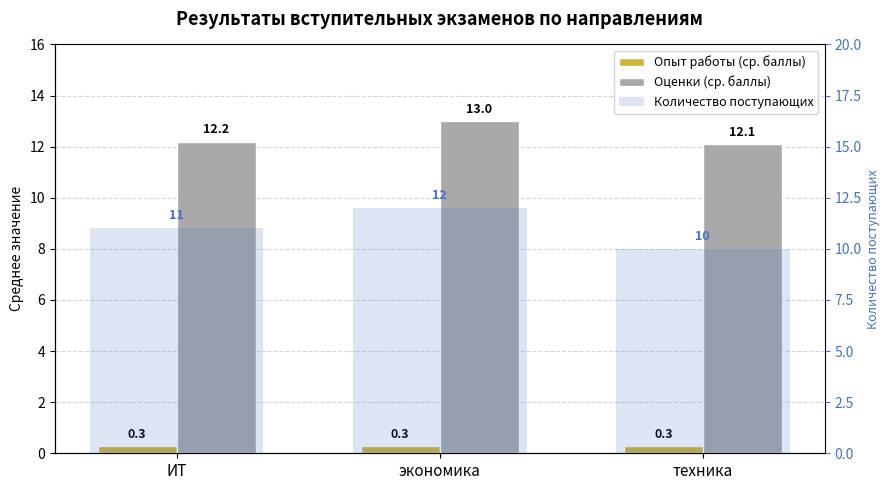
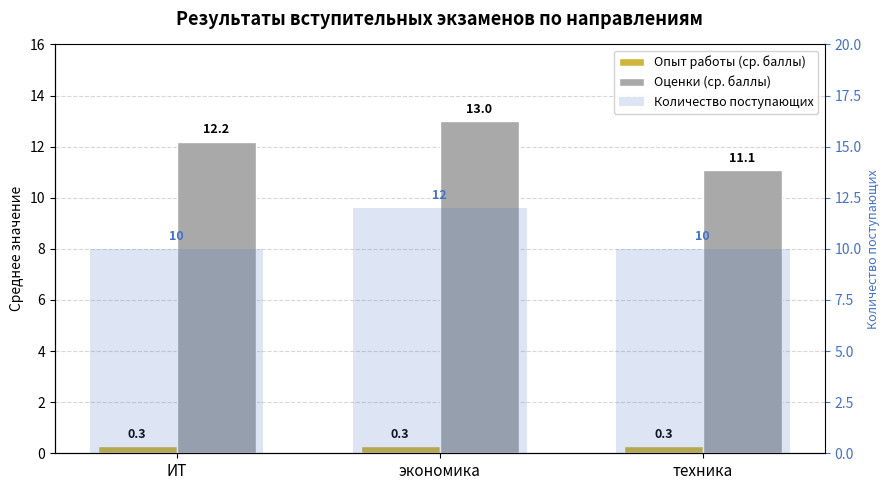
  {
    "Опыт работы (ср. баллы)": {
      "ИТ": 0.3,
      "экономика": 0.3,
      "техника": 0.3
    },
    "Оценки (ср. баллы)": {
      "ИТ": 12.2,
      "экономика": 13.0,
-     "техника": 12.1
+     "техника": 11.1
    },
    "Количество поступающих": {
-     "ИТ": 11,
+     "ИТ": 10,
      "экономика": 12,
      "техника": 10
    }
  }
